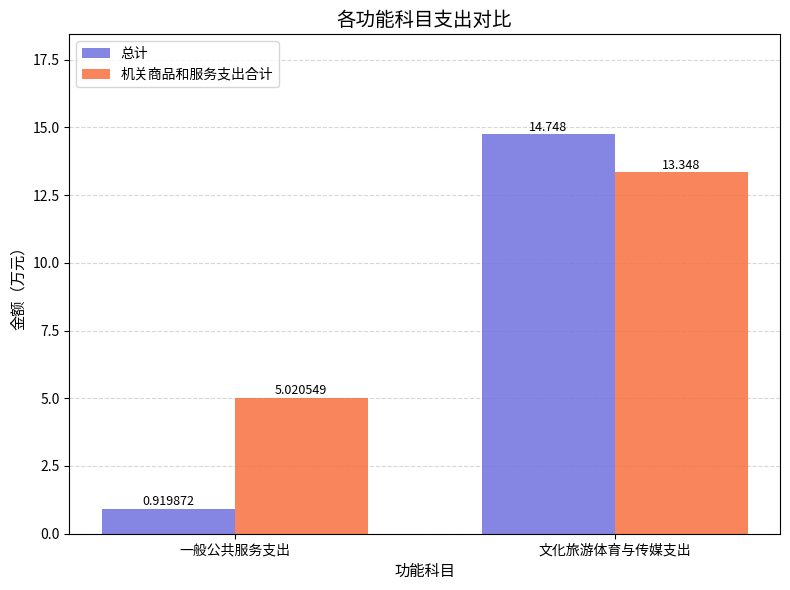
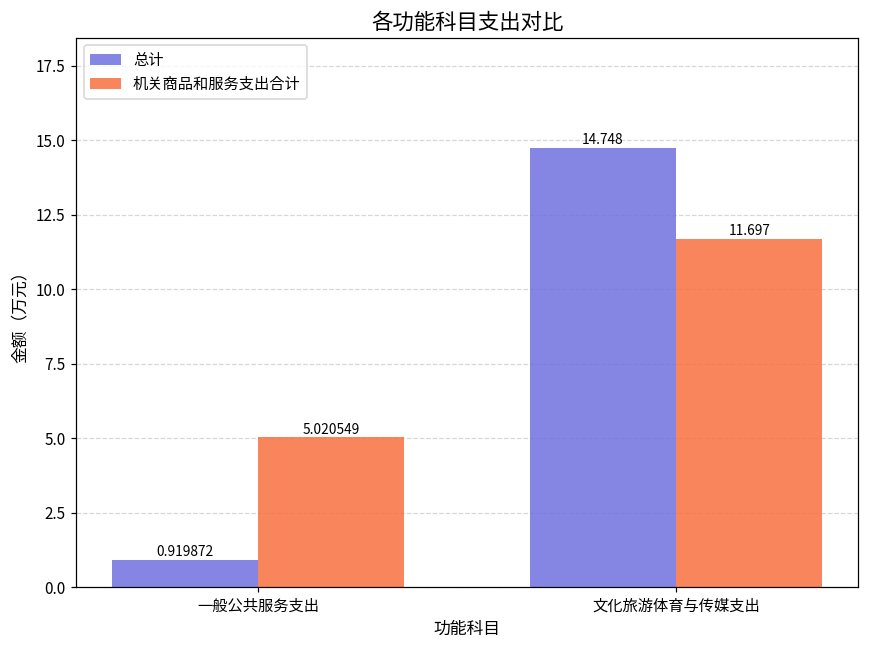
  {
    "总计": {
      "一般公共服务支出": 0.919872,
      "文化旅游体育与传媒支出": 14.748
    },
    "机关商品和服务支出合计": {
      "一般公共服务支出": 5.020549,
-     "文化旅游体育与传媒支出": 13.348
+     "文化旅游体育与传媒支出": 11.697
    }
  }
